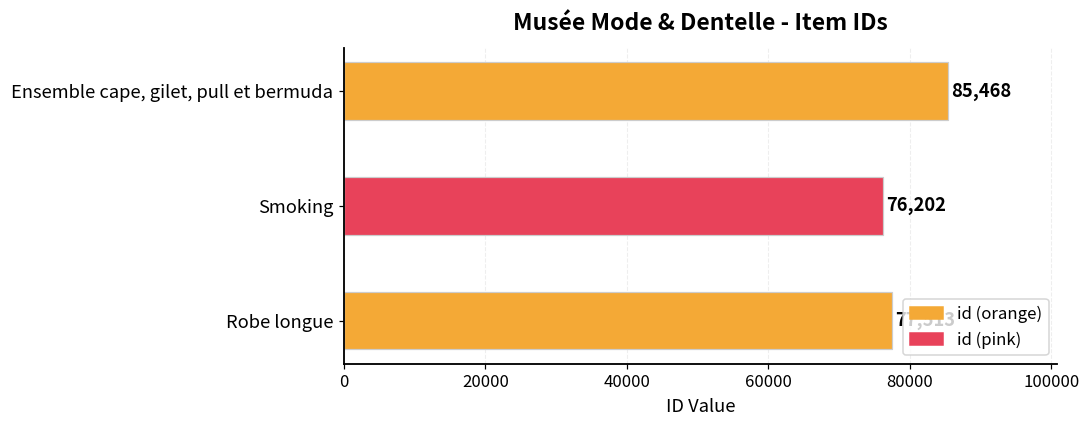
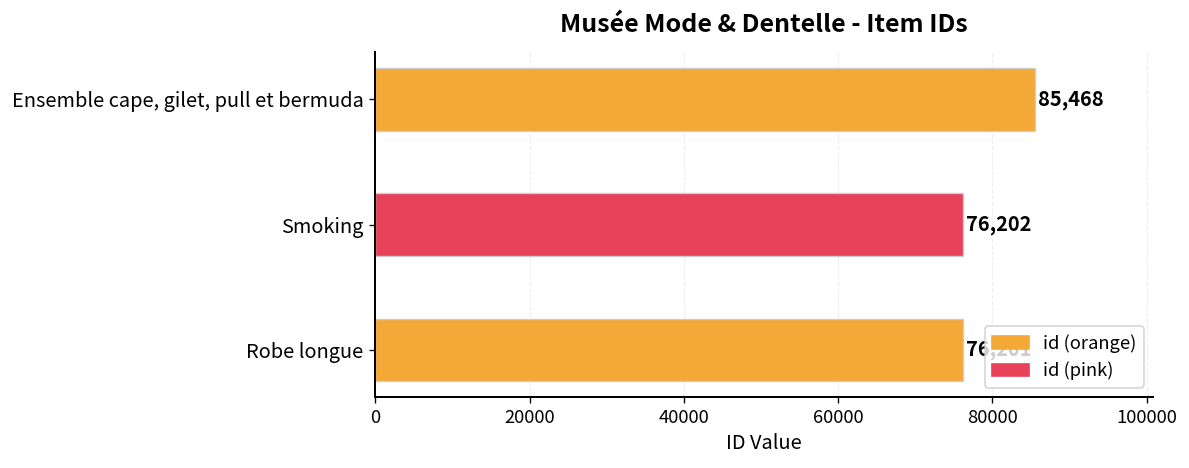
  {
-   "Robe longue": 78000
+   "Robe longue": 76000
  }
